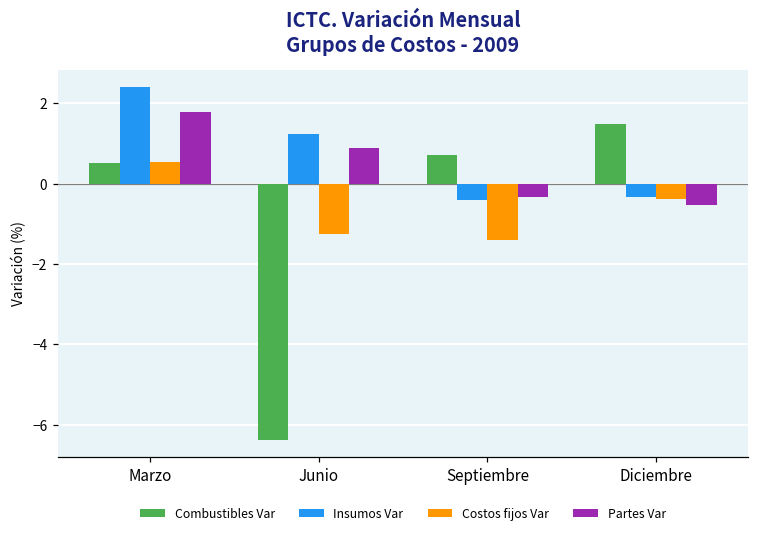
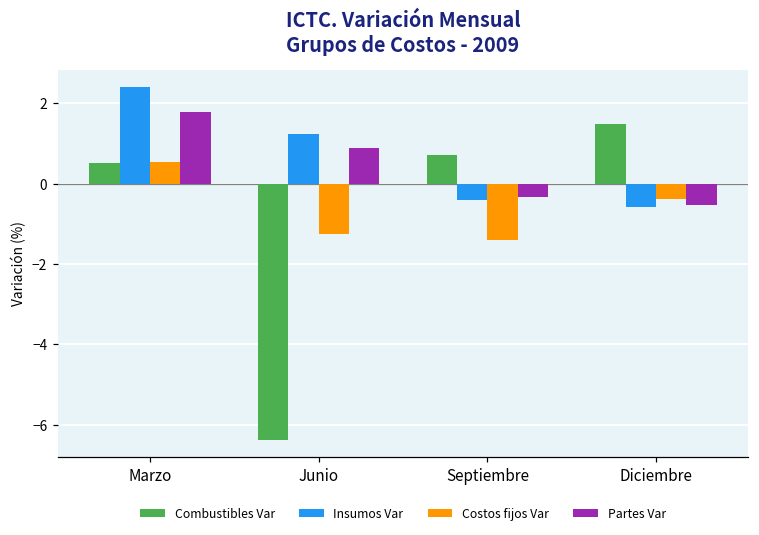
  {
    "Combustibles Var": {
      "Marzo": 0.5,
      "Junio": -6.4,
      "Septiembre": 0.7,
      "Diciembre": 1.5
    },
    "Insumos Var": {
      "Marzo": 2.4,
      "Junio": 1.2,
      "Septiembre": -0.4,
-     "Diciembre": -0.3
+     "Diciembre": -0.6
    },
    "Costos fijos Var": {
      "Marzo": 0.5,
      "Junio": -1.3,
      "Septiembre": -1.4,
      "Diciembre": -0.4
    },
    "Partes Var": {
      "Marzo": 1.8,
      "Junio": 0.9,
      "Septiembre": -0.3,
      "Diciembre": -0.5
    }
  }
